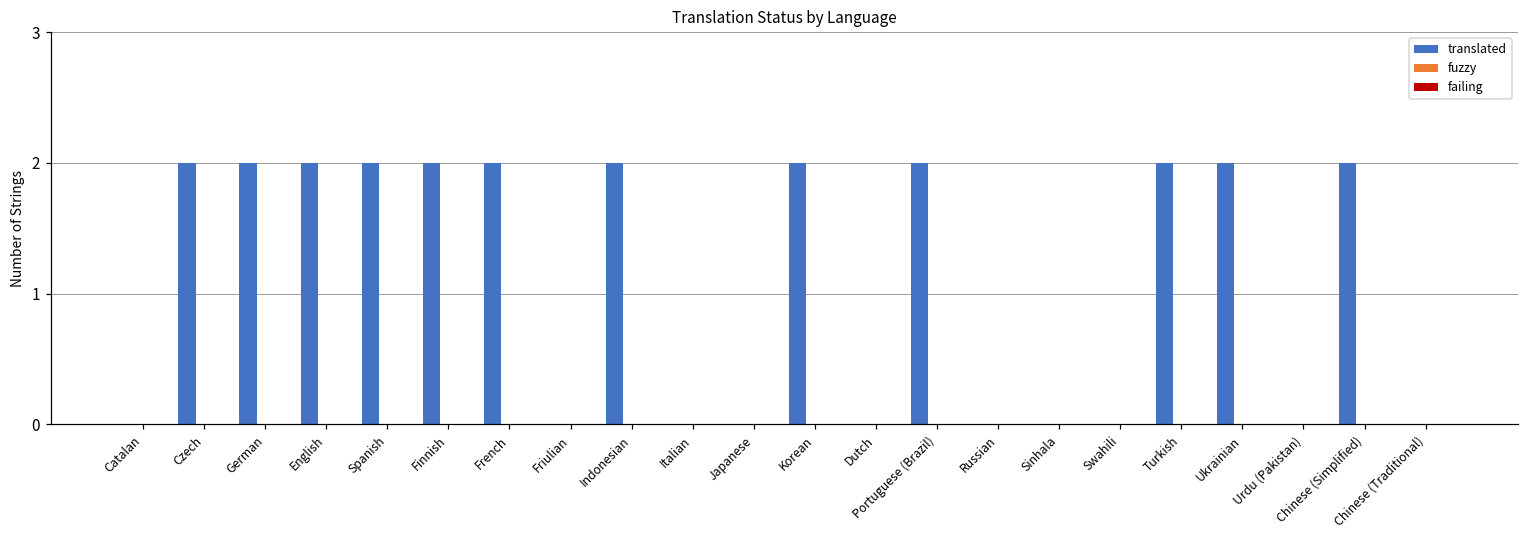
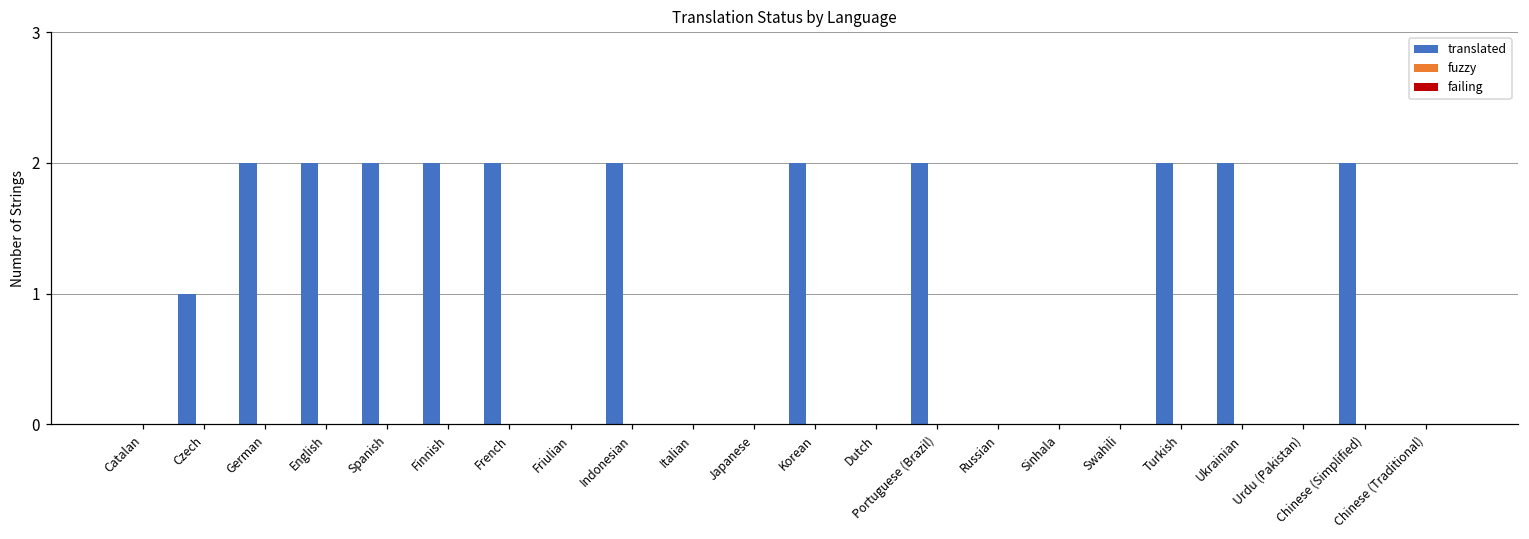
  {
    "translated": {
      "Catalan": 0,
-     "Czech": 2,
+     "Czech": 1,
      "German": 2,
      "English": 2,
      "Spanish": 2,
      "Finnish": 2,
      "French": 2,
      "Friulian": 0,
      "Indonesian": 2,
      "Italian": 0,
      "Japanese": 0,
      "Korean": 2,
      "Dutch": 0,
      "Portuguese (Brazil)": 2,
      "Russian": 0,
      "Sinhala": 0,
      "Swahili": 0,
      "Turkish": 2,
      "Ukrainian": 2,
      "Urdu (Pakistan)": 0,
      "Chinese (Simplified)": 2,
      "Chinese (Traditional)": 0
    },
    "fuzzy": {
      "Catalan": 0,
      "Czech": 0,
      "German": 0,
      "English": 0,
      "Spanish": 0,
      "Finnish": 0,
      "French": 0,
      "Friulian": 0,
      "Indonesian": 0,
      "Italian": 0,
      "Japanese": 0,
      "Korean": 0,
      "Dutch": 0,
      "Portuguese (Brazil)": 0,
      "Russian": 0,
      "Sinhala": 0,
      "Swahili": 0,
      "Turkish": 0,
      "Ukrainian": 0,
      "Urdu (Pakistan)": 0,
      "Chinese (Simplified)": 0,
      "Chinese (Traditional)": 0
    },
    "failing": {
      "Catalan": 0,
      "Czech": 0,
      "German": 0,
      "English": 0,
      "Spanish": 0,
      "Finnish": 0,
      "French": 0,
      "Friulian": 0,
      "Indonesian": 0,
      "Italian": 0,
      "Japanese": 0,
      "Korean": 0,
      "Dutch": 0,
      "Portuguese (Brazil)": 0,
      "Russian": 0,
      "Sinhala": 0,
      "Swahili": 0,
      "Turkish": 0,
      "Ukrainian": 0,
      "Urdu (Pakistan)": 0,
      "Chinese (Simplified)": 0,
      "Chinese (Traditional)": 0
    }
  }
